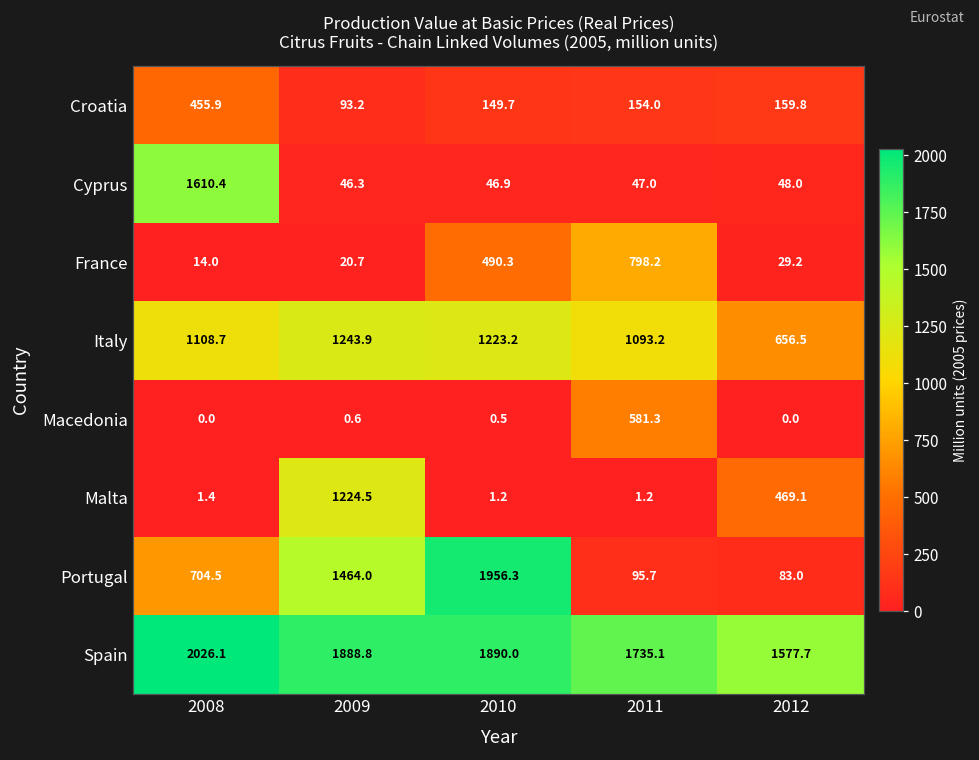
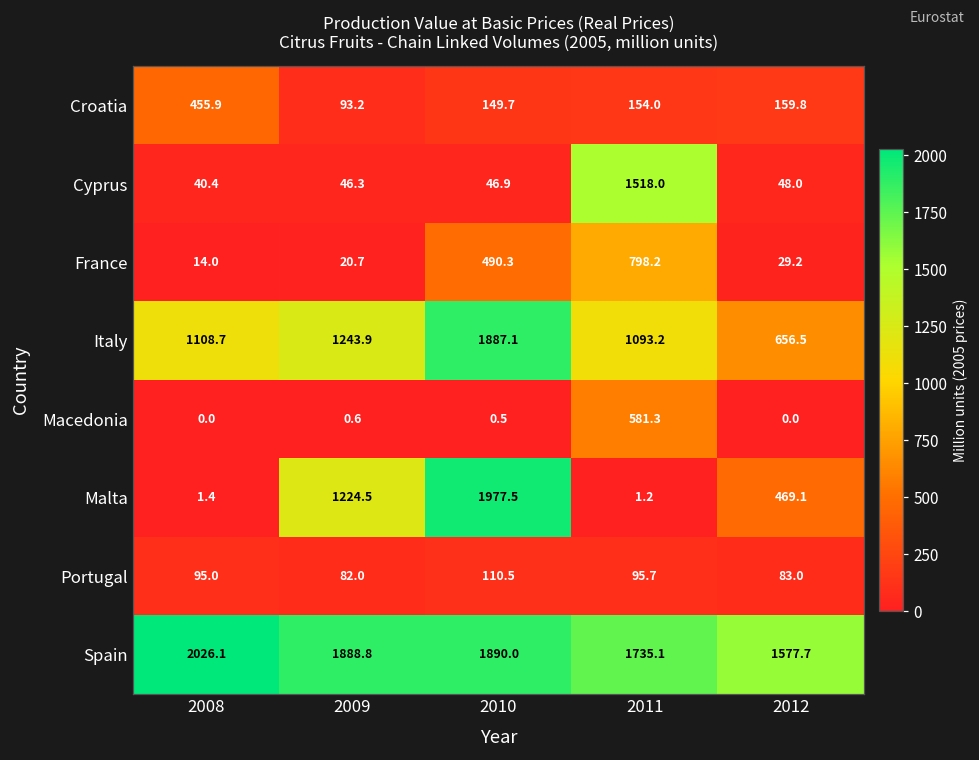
  {
    "Croatia": {
      "2008": 455.9,
      "2009": 93.2,
      "2010": 149.7,
      "2011": 154.0,
      "2012": 159.8
    },
    "Cyprus": {
-     "2008": 1610.4,
+     "2008": 40.4,
      "2009": 46.3,
      "2010": 46.9,
-     "2011": 47.0,
+     "2011": 1518.0,
      "2012": 48.0
    },
    "France": {
      "2008": 14.0,
      "2009": 20.7,
      "2010": 490.3,
      "2011": 798.2,
      "2012": 29.2
    },
    "Italy": {
      "2008": 1108.7,
      "2009": 1243.9,
-     "2010": 1223.2,
+     "2010": 1887.1,
      "2011": 1093.2,
      "2012": 656.5
    },
    "Macedonia": {
      "2008": 0.0,
      "2009": 0.6,
      "2010": 0.5,
      "2011": 581.3,
      "2012": 0.0
    },
    "Malta": {
      "2008": 1.4,
      "2009": 1224.5,
-     "2010": 1.2,
+     "2010": 1977.5,
      "2011": 1.2,
      "2012": 469.1
    },
    "Portugal": {
-     "2008": 704.5,
-     "2009": 1464.0,
-     "2010": 1956.3,
+     "2008": 95.0,
+     "2009": 82.0,
+     "2010": 110.5,
      "2011": 95.7,
      "2012": 83.0
    },
    "Spain": {
      "2008": 2026.1,
      "2009": 1888.8,
      "2010": 1890.0,
      "2011": 1735.1,
      "2012": 1577.7
    }
  }
